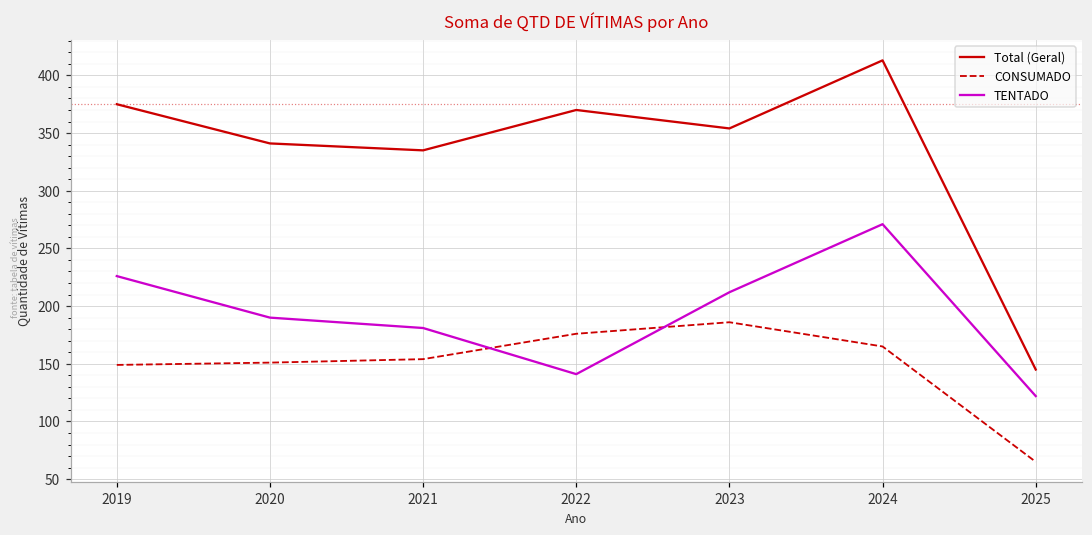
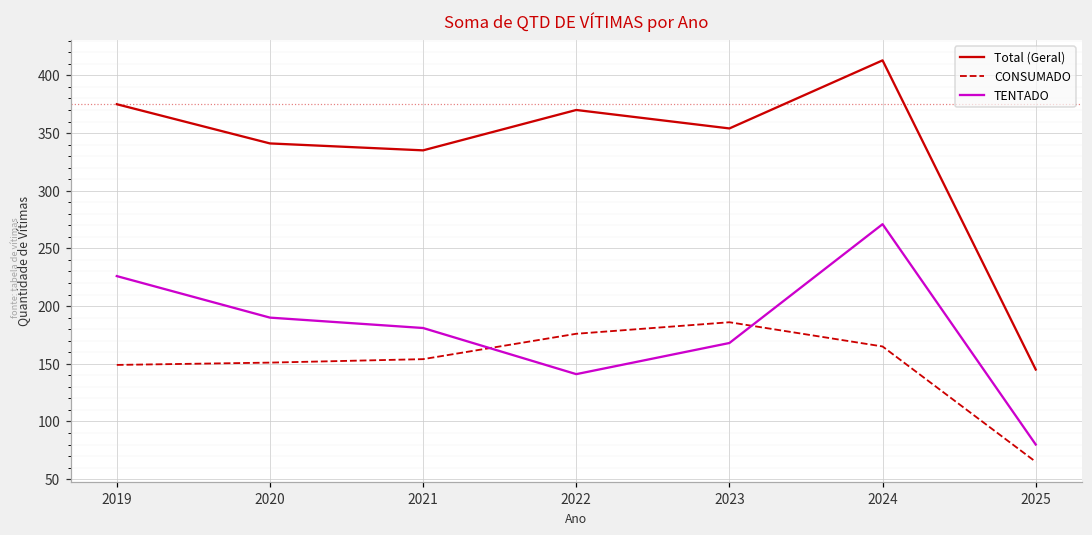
  {
    "TENTADO": {
      "2019": 226,
      "2020": 190,
      "2021": 181,
      "2022": 141,
-     "2023": 212,
+     "2023": 168,
      "2024": 271,
-     "2025": 122
+     "2025": 80
    }
  }
